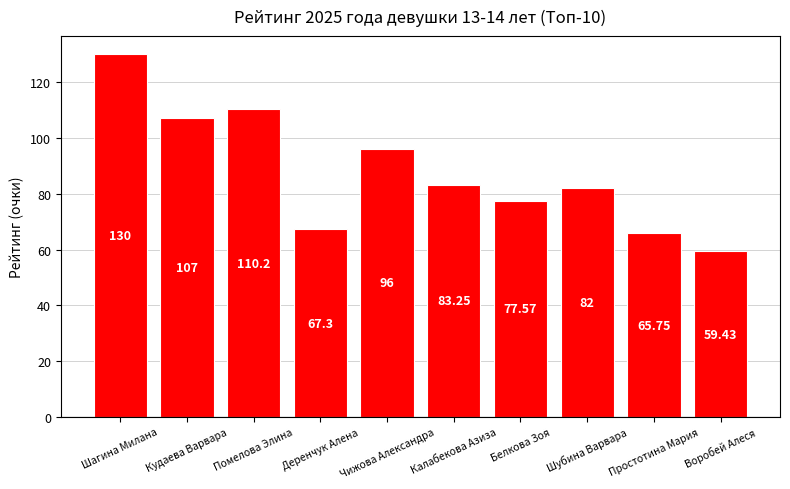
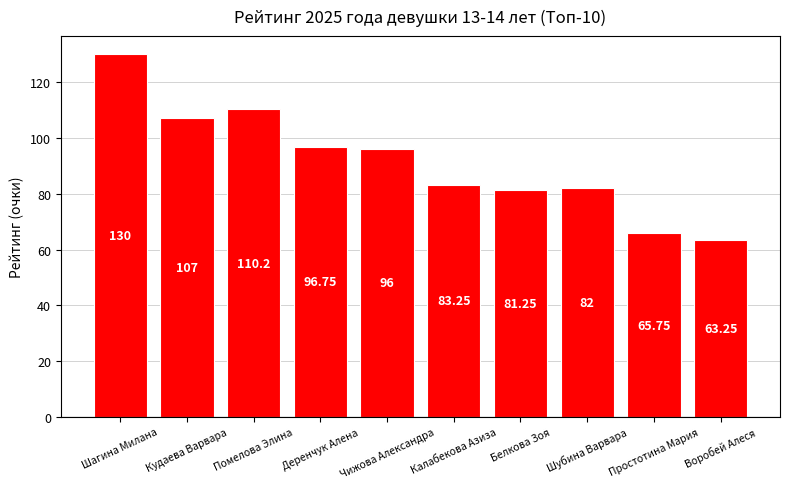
  {
    "Шагина Милана": 130,
    "Кудаева Варвара": 107,
    "Помелова Элина": 110.2,
-   "Деренчук Алена": 67.3,
+   "Деренчук Алена": 96.75,
    "Чижова Александра": 96,
    "Калабекова Азиза": 83.25,
-   "Белкова Зоя": 77.57,
+   "Белкова Зоя": 81.25,
    "Шубина Варвара": 82,
    "Простотина Мария": 65.75,
-   "Воробей Алеся": 59.43
+   "Воробей Алеся": 63.25
  }
